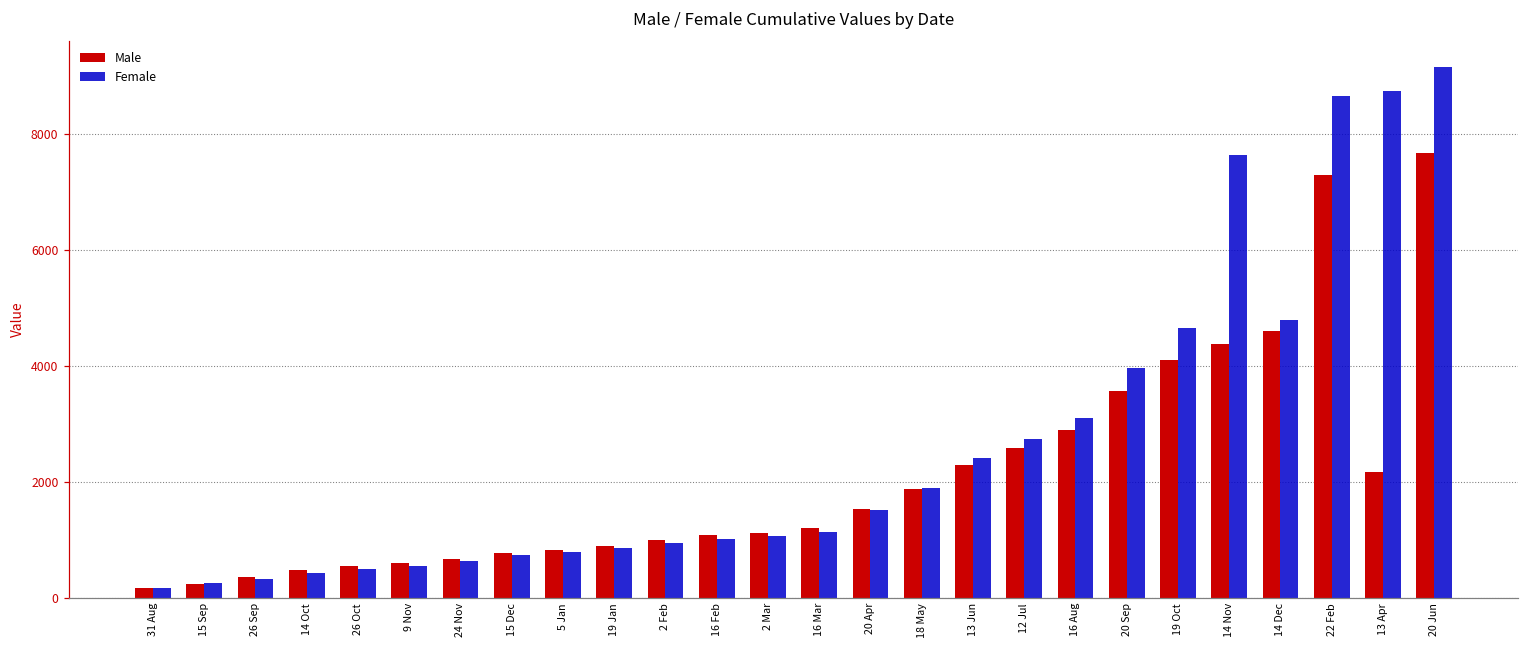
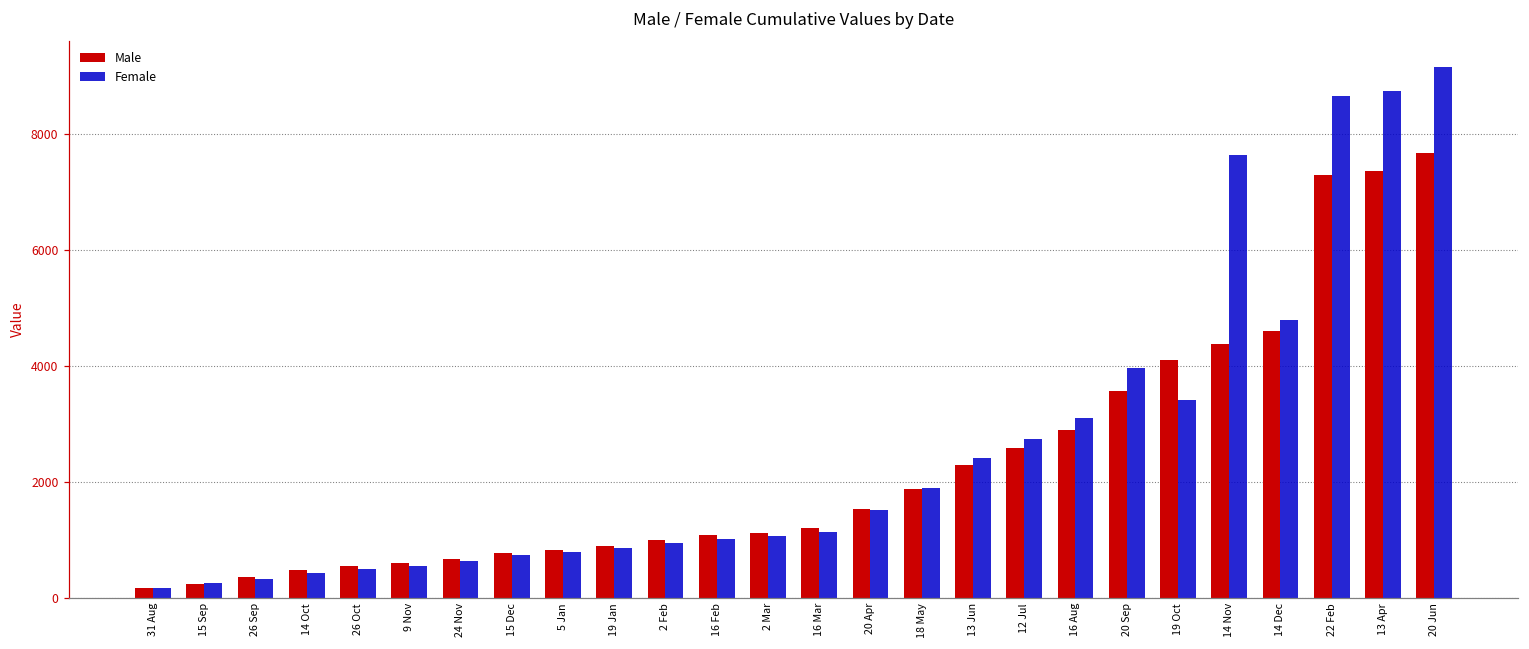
  {
    "Male": {
      "31 Aug": 200,
      "15 Sep": 200,
      "26 Sep": 400,
      "14 Oct": 500,
      "26 Oct": 500,
      "9 Nov": 600,
      "24 Nov": 700,
      "15 Dec": 800,
      "5 Jan": 800,
      "19 Jan": 900,
      "2 Feb": 1000,
      "16 Feb": 1100,
      "2 Mar": 1100,
      "16 Mar": 1200,
      "20 Apr": 1500,
      "18 May": 1900,
      "13 Jun": 2300,
      "12 Jul": 2600,
      "16 Aug": 2900,
      "20 Sep": 3600,
      "19 Oct": 4100,
      "14 Nov": 4400,
      "14 Dec": 4600,
      "22 Feb": 7300,
-     "13 Apr": 2200,
+     "13 Apr": 7400,
      "20 Jun": 7700
    },
    "Female": {
      "31 Aug": 200,
      "15 Sep": 300,
      "26 Sep": 300,
      "14 Oct": 400,
      "26 Oct": 500,
      "9 Nov": 500,
      "24 Nov": 600,
      "15 Dec": 700,
      "5 Jan": 800,
      "19 Jan": 900,
      "2 Feb": 900,
      "16 Feb": 1000,
      "2 Mar": 1100,
      "16 Mar": 1100,
      "20 Apr": 1500,
      "18 May": 1900,
      "13 Jun": 2400,
      "12 Jul": 2700,
      "16 Aug": 3100,
      "20 Sep": 4000,
-     "19 Oct": 4700,
+     "19 Oct": 3400,
      "14 Nov": 7600,
      "14 Dec": 4800,
      "22 Feb": 8600,
      "13 Apr": 8700,
      "20 Jun": 9100
    }
  }
